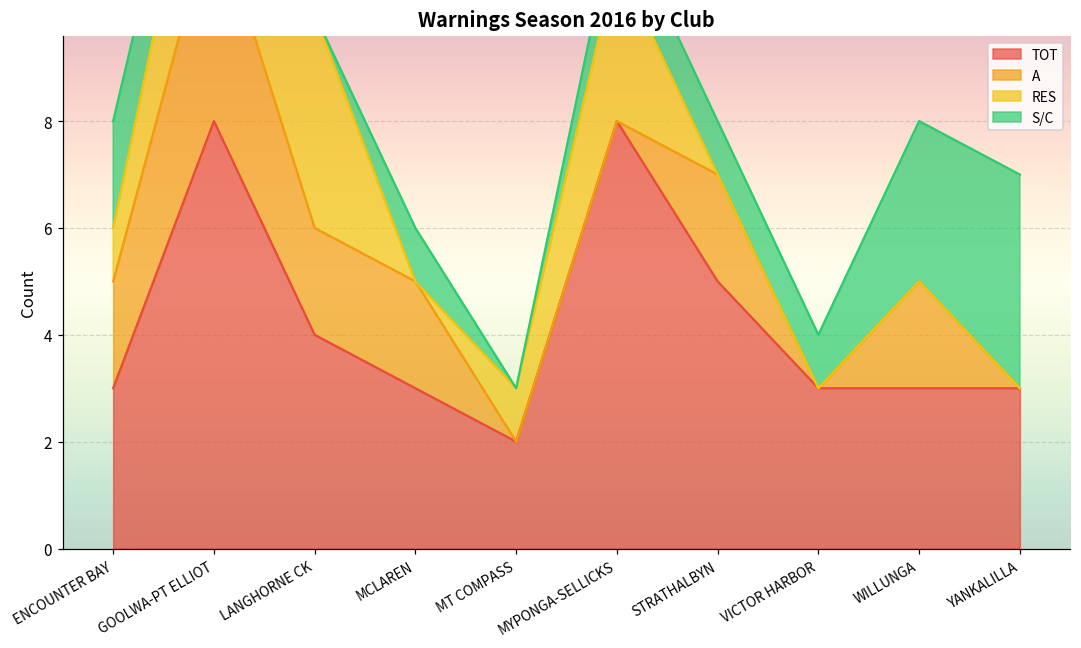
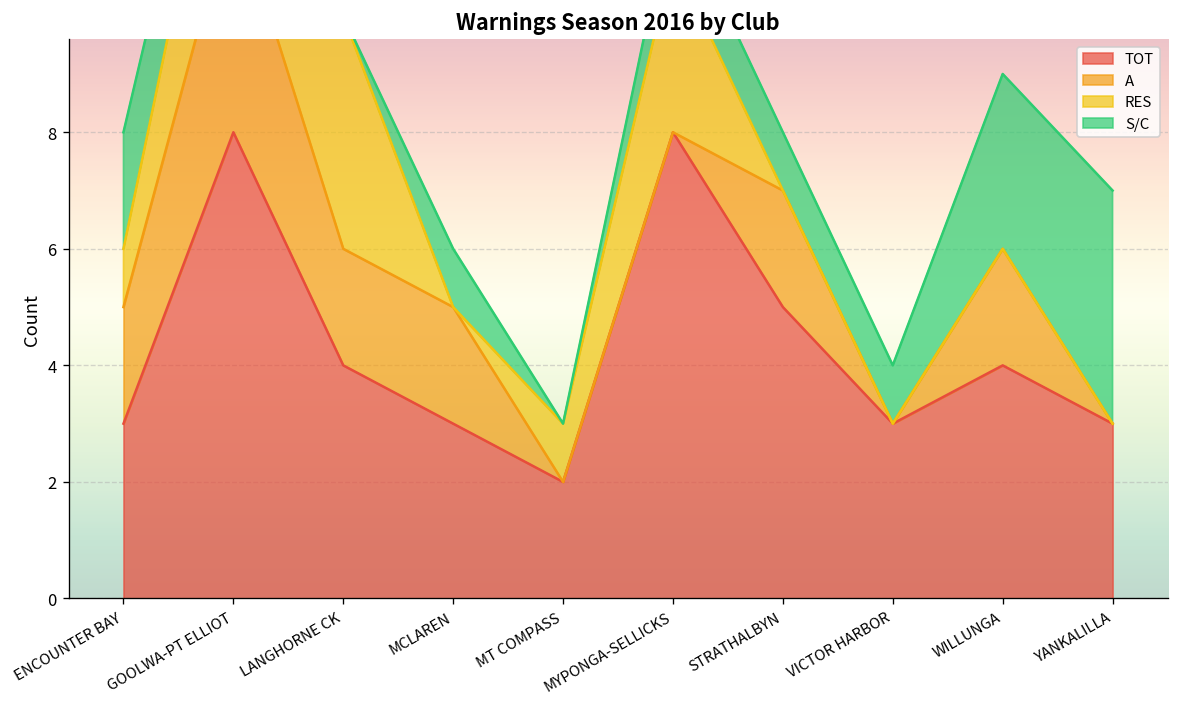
  {
    "TOT": {
      "ENCOUNTER BAY": 3,
      "GOOLWA-PT ELLIOT": 8,
      "LANGHORNE CK": 4,
      "MCLAREN": 3,
      "STRATHALBYN": 5,
-     "WILLUNGA": 3
+     "WILLUNGA": 4
    },
    "S/C": {
      "ENCOUNTER BAY": 2,
      "MCLAREN": 1,
      "STRATHALBYN": 1,
      "VICTOR HARBOR": 1,
      "WILLUNGA": 3,
      "YANKALILLA": 4
    }
  }
